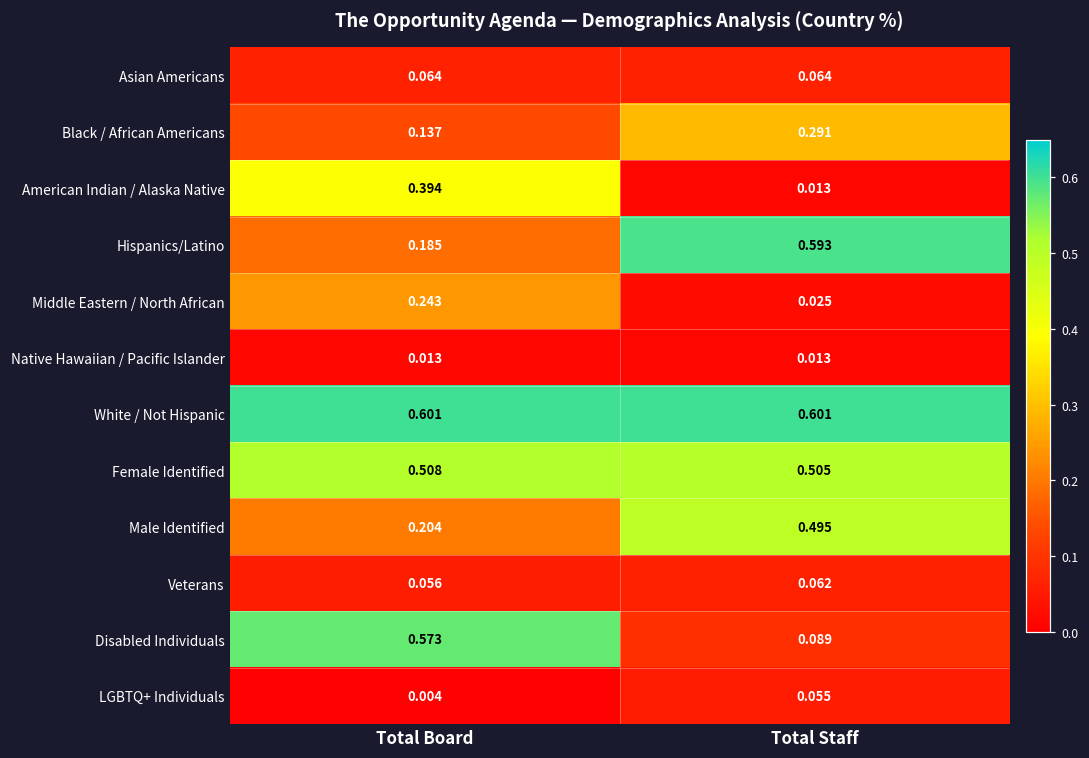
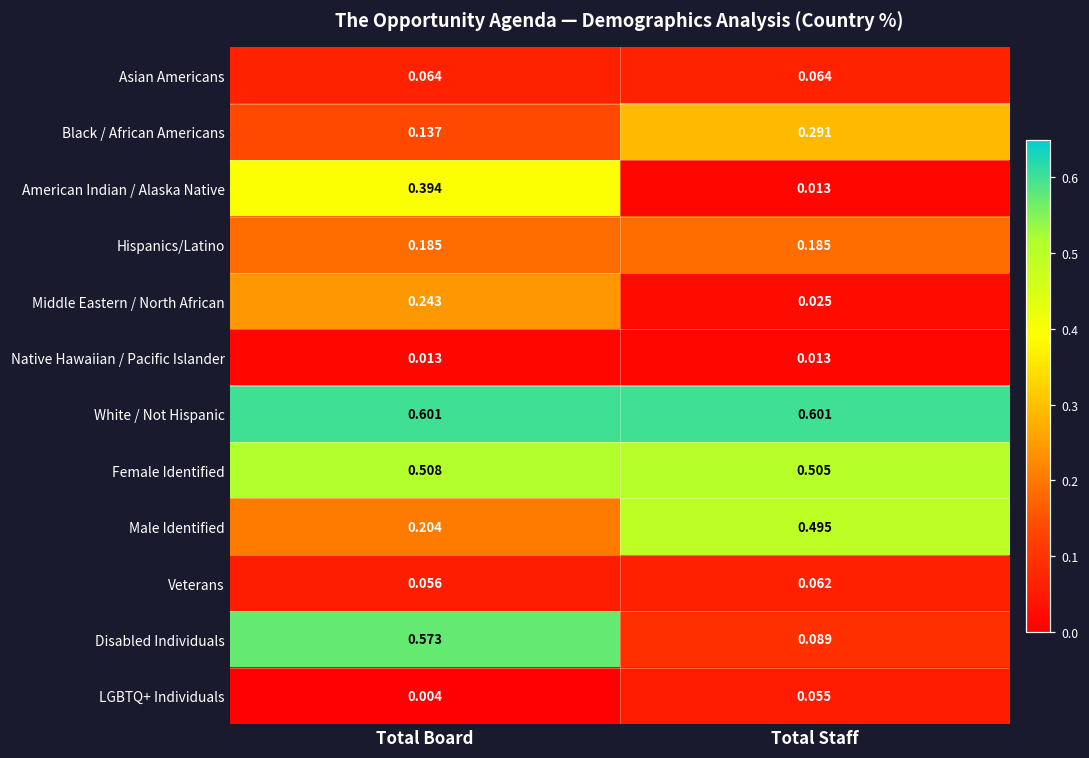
  {
    "Asian Americans": {
      "Total Board": 0.064,
      "Total Staff": 0.064
    },
    "Black / African Americans": {
      "Total Board": 0.137,
      "Total Staff": 0.291
    },
    "American Indian / Alaska Native": {
      "Total Board": 0.394,
      "Total Staff": 0.013
    },
    "Hispanics/Latino": {
      "Total Board": 0.185,
-     "Total Staff": 0.593
+     "Total Staff": 0.185
    },
    "Middle Eastern / North African": {
      "Total Board": 0.243,
      "Total Staff": 0.025
    },
    "Native Hawaiian / Pacific Islander": {
      "Total Board": 0.013,
      "Total Staff": 0.013
    },
    "White / Not Hispanic": {
      "Total Board": 0.601,
      "Total Staff": 0.601
    },
    "Female Identified": {
      "Total Board": 0.508,
      "Total Staff": 0.505
    },
    "Male Identified": {
      "Total Board": 0.204,
      "Total Staff": 0.495
    },
    "Veterans": {
      "Total Board": 0.056,
      "Total Staff": 0.062
    },
    "Disabled Individuals": {
      "Total Board": 0.573,
      "Total Staff": 0.089
    },
    "LGBTQ+ Individuals": {
      "Total Board": 0.004,
      "Total Staff": 0.055
    }
  }
